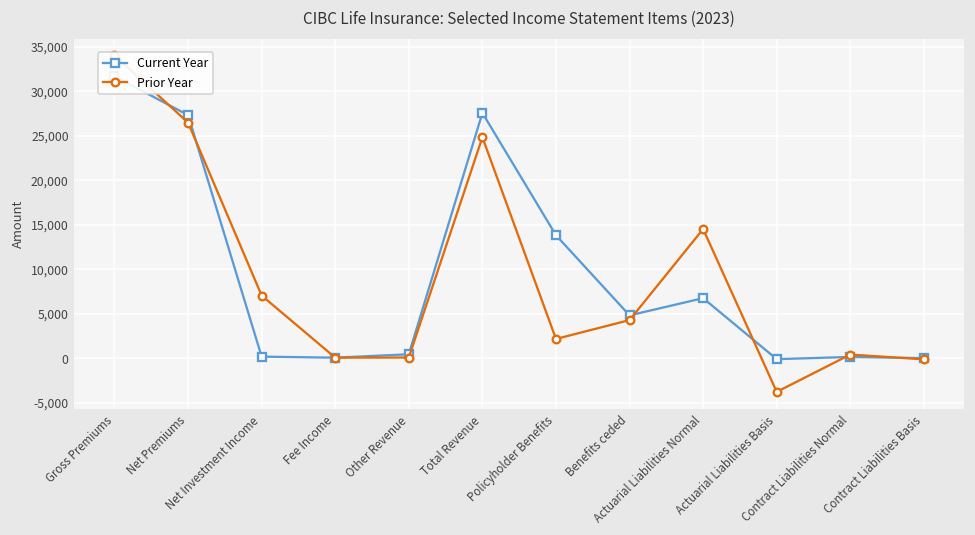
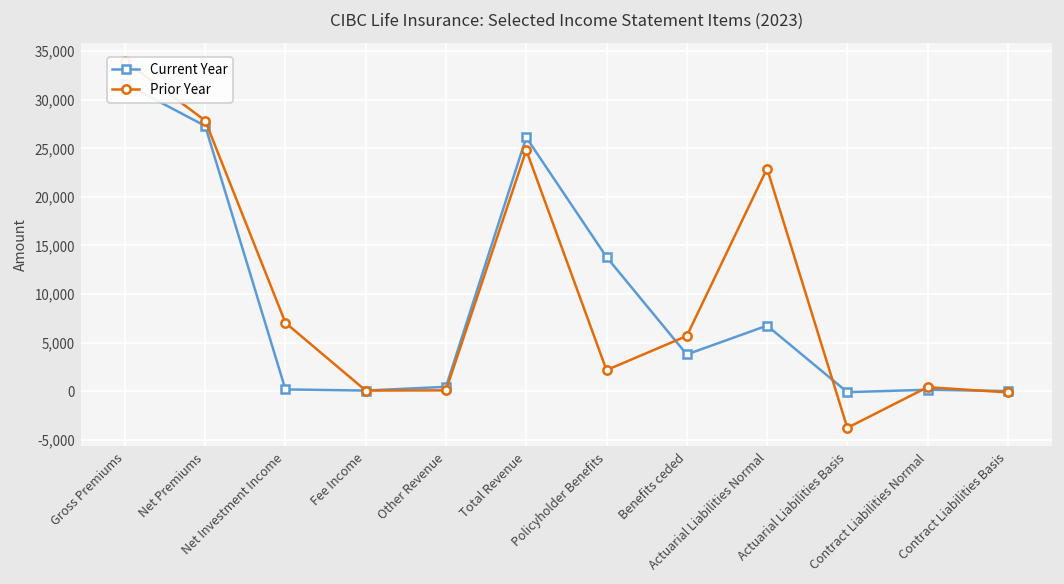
  {
    "Current Year": {
      "Net Premiums": "27,000",
      "Net Investment Income": "0",
      "Other Revenue": "0",
-     "Total Revenue": "28,000",
+     "Total Revenue": "26,000",
      "Policyholder Benefits": "14,000",
-     "Benefits ceded": "5,000",
+     "Benefits ceded": "4,000",
      "Actuarial Liabilities Normal": "7,000",
      "Actuarial Liabilities Basis": "0"
    },
    "Prior Year": {
-     "Net Premiums": "26,000",
+     "Net Premiums": "28,000",
      "Net Investment Income": "7,000",
      "Other Revenue": "0",
      "Total Revenue": "25,000",
      "Policyholder Benefits": "2,000",
-     "Benefits ceded": "4,000",
-     "Actuarial Liabilities Normal": "15,000",
+     "Benefits ceded": "6,000",
+     "Actuarial Liabilities Normal": "23,000",
      "Actuarial Liabilities Basis": "-4,000"
    }
  }
